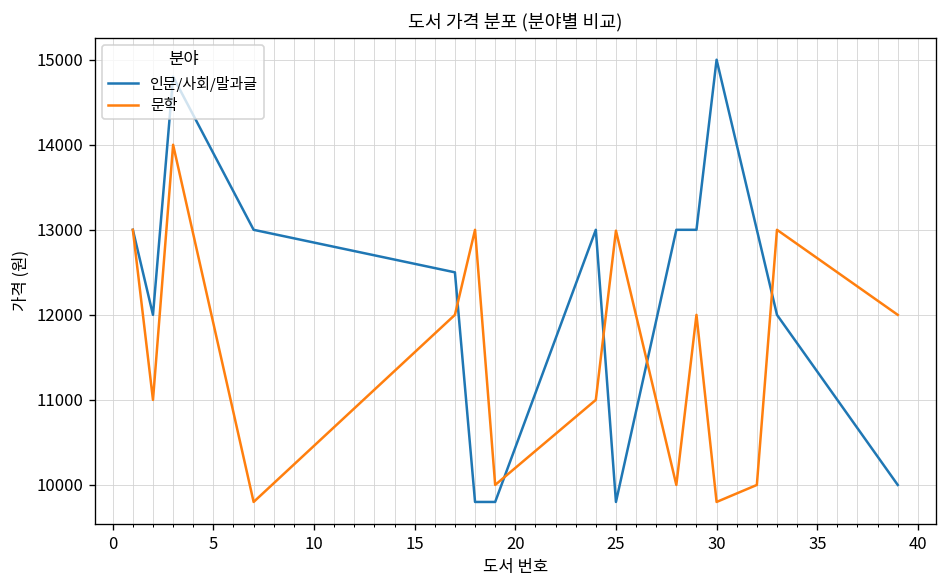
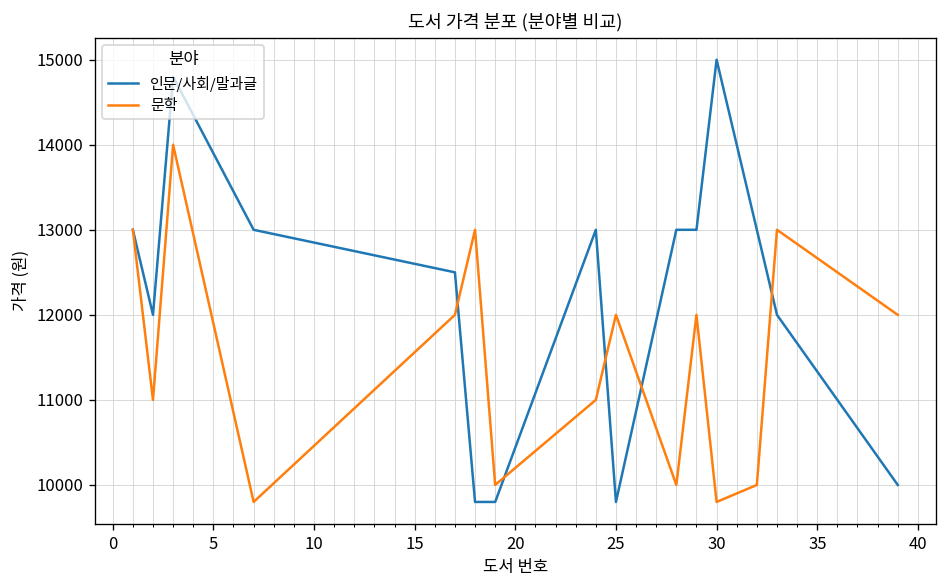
  {
    "인문/사회/말과글": {
      "25": 9800,
      "30": 15000
    },
    "문학": {
-     "25": 13000,
+     "25": 12000,
      "30": 9800
    }
  }
